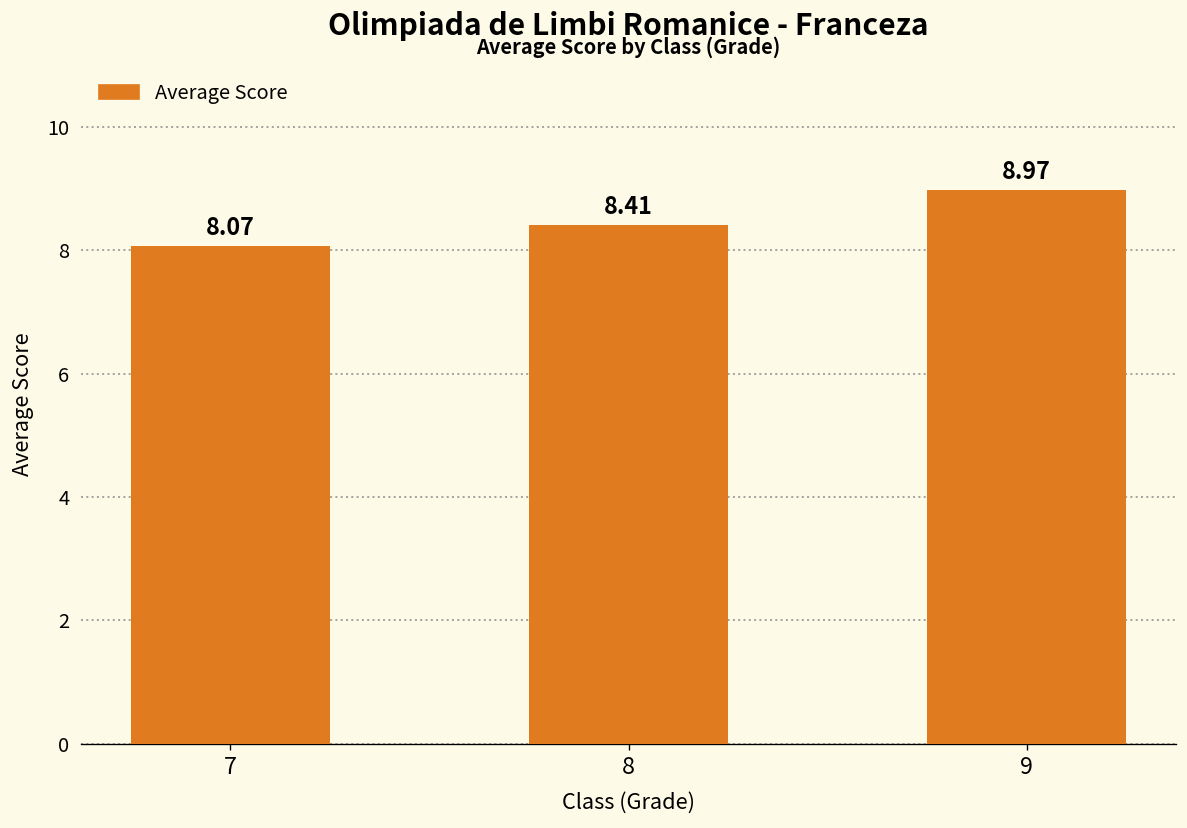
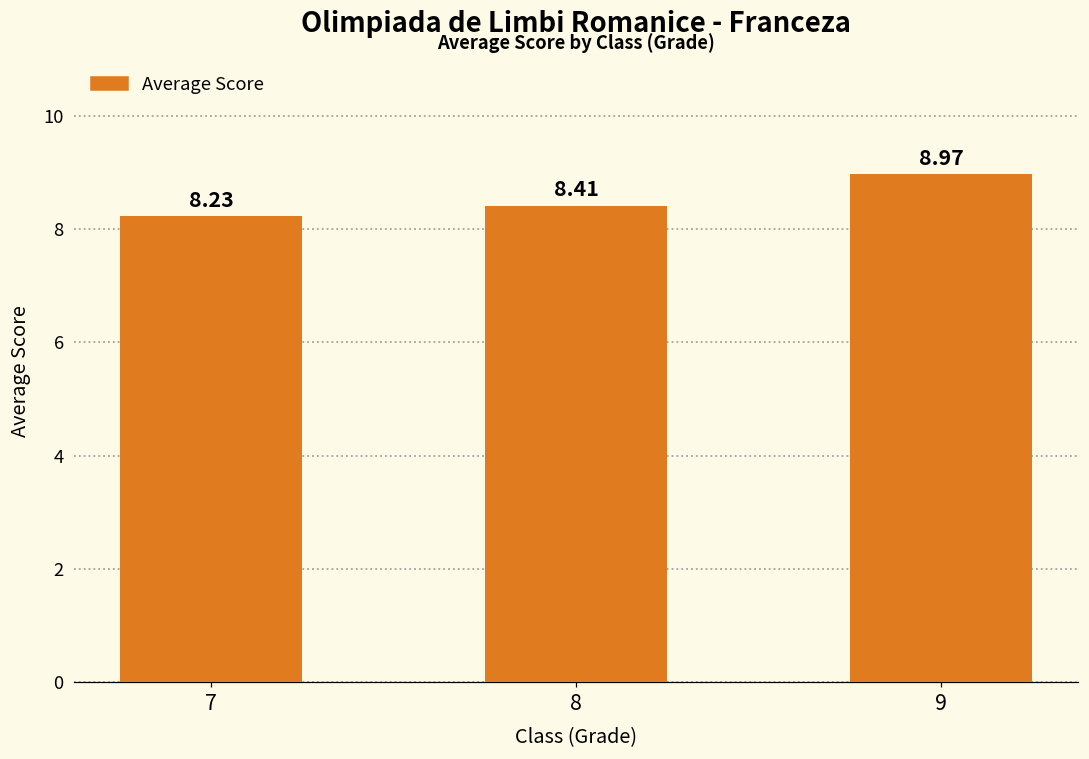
  {
-   "7": 8.07,
+   "7": 8.23,
    "8": 8.41,
    "9": 8.97
  }
